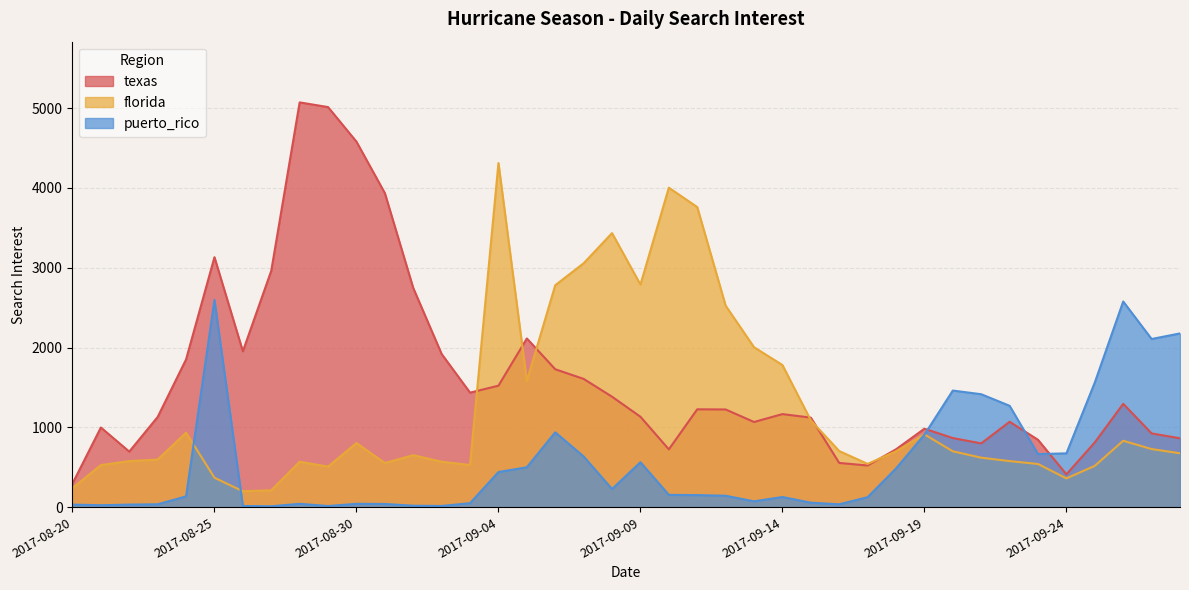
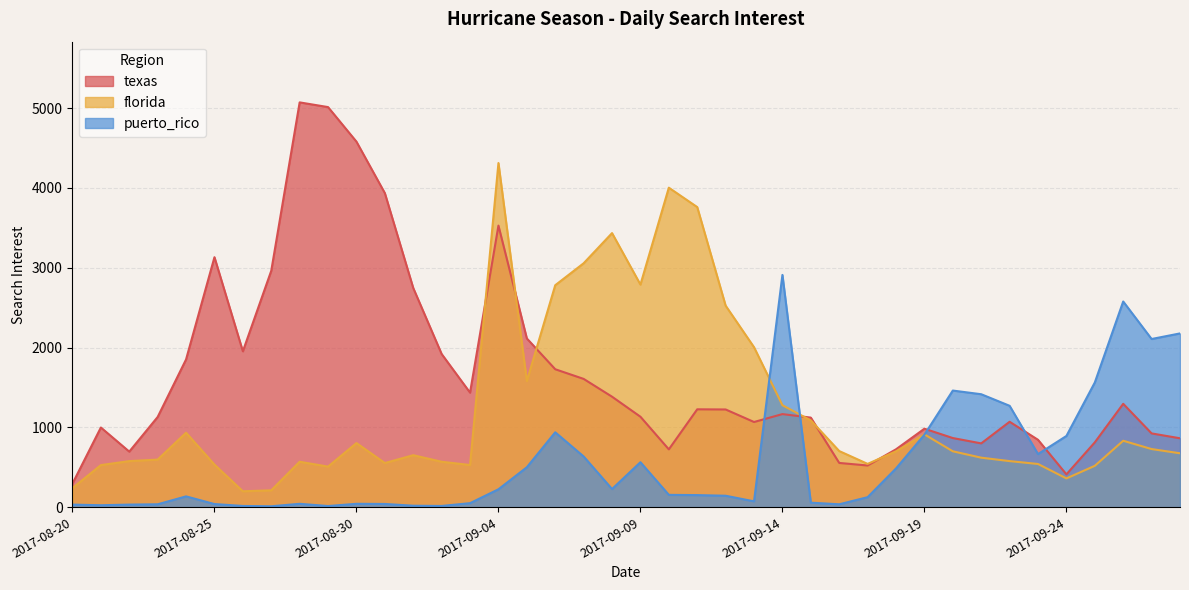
  {
    "texas": {
      "2017-08-20": 300,
      "2017-08-25": 3100,
      "2017-08-30": 4600,
-     "2017-09-04": 1500,
+     "2017-09-04": 3500,
      "2017-09-09": 1100,
      "2017-09-14": 1200,
      "2017-09-19": 1000,
      "2017-09-24": 400
    },
    "florida": {
      "2017-08-20": 200,
-     "2017-08-25": 400,
+     "2017-08-25": 500,
      "2017-08-30": 800,
      "2017-09-04": 4300,
      "2017-09-09": 2800,
-     "2017-09-14": 1800,
+     "2017-09-14": 1300,
      "2017-09-24": 400
    },
    "puerto_rico": {
      "2017-08-20": 0,
-     "2017-08-25": 2600,
+     "2017-08-25": 0,
      "2017-08-30": 0,
-     "2017-09-04": 400,
+     "2017-09-04": 200,
      "2017-09-09": 600,
-     "2017-09-14": 100,
-     "2017-09-24": 700
+     "2017-09-14": 2900,
+     "2017-09-24": 900
    }
  }
